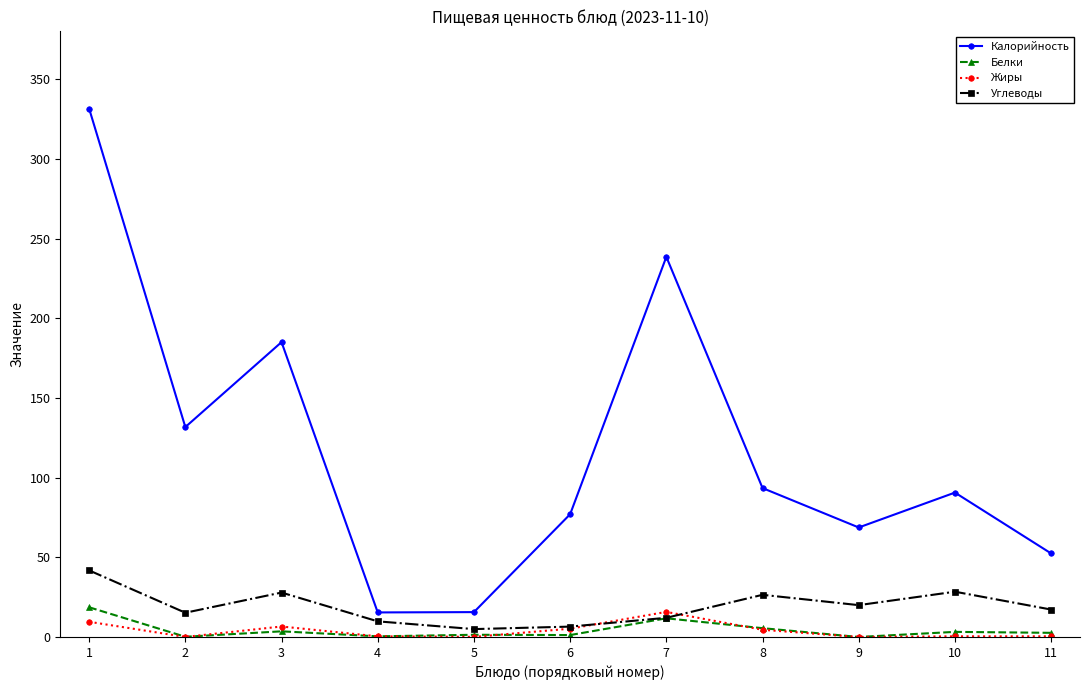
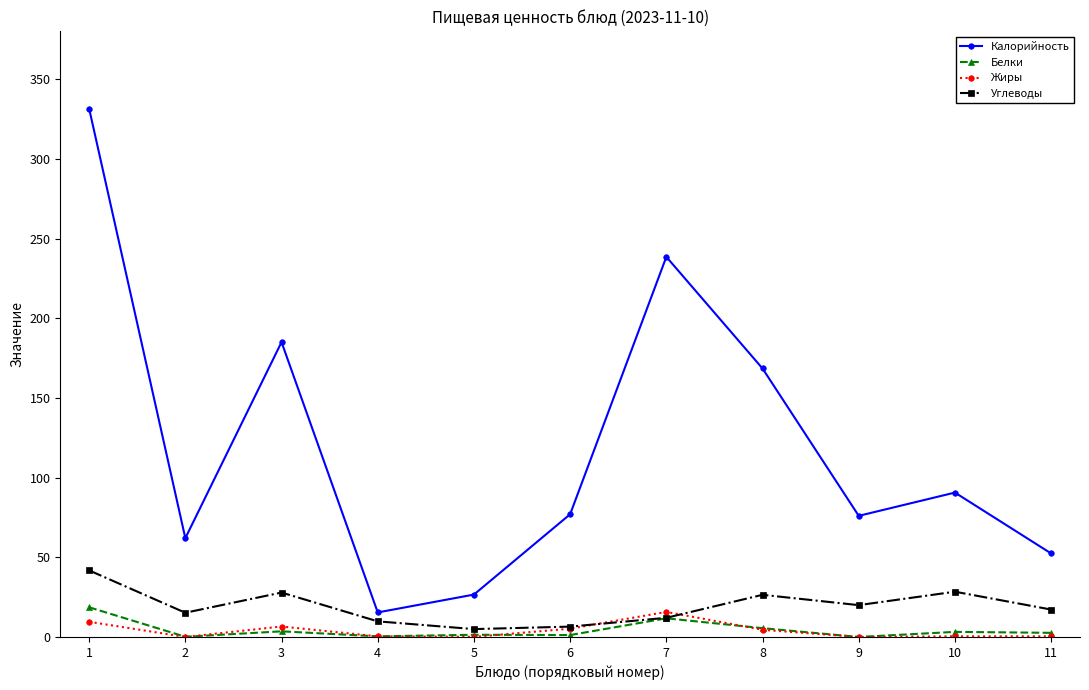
  {
    "Калорийность": {
      "1": 332,
-     "2": 132,
+     "2": 62,
      "3": 185,
      "4": 15,
-     "5": 16,
+     "5": 27,
      "6": 77,
      "7": 239,
-     "8": 93,
-     "9": 69,
+     "8": 168,
+     "9": 76,
      "10": 91,
      "11": 52
    },
    "Белки": {
      "1": 19,
      "3": 4,
      "6": 1,
      "10": 3,
      "11": 3
    },
    "Жиры": {
      "1": 10,
      "3": 7,
      "7": 16,
      "10": 0,
      "11": 0
    },
    "Углеводы": {
      "1": 42,
      "2": 15,
      "3": 28,
      "4": 10,
      "5": 5,
      "8": 26,
      "9": 20,
      "10": 28,
      "11": 17
    }
  }
